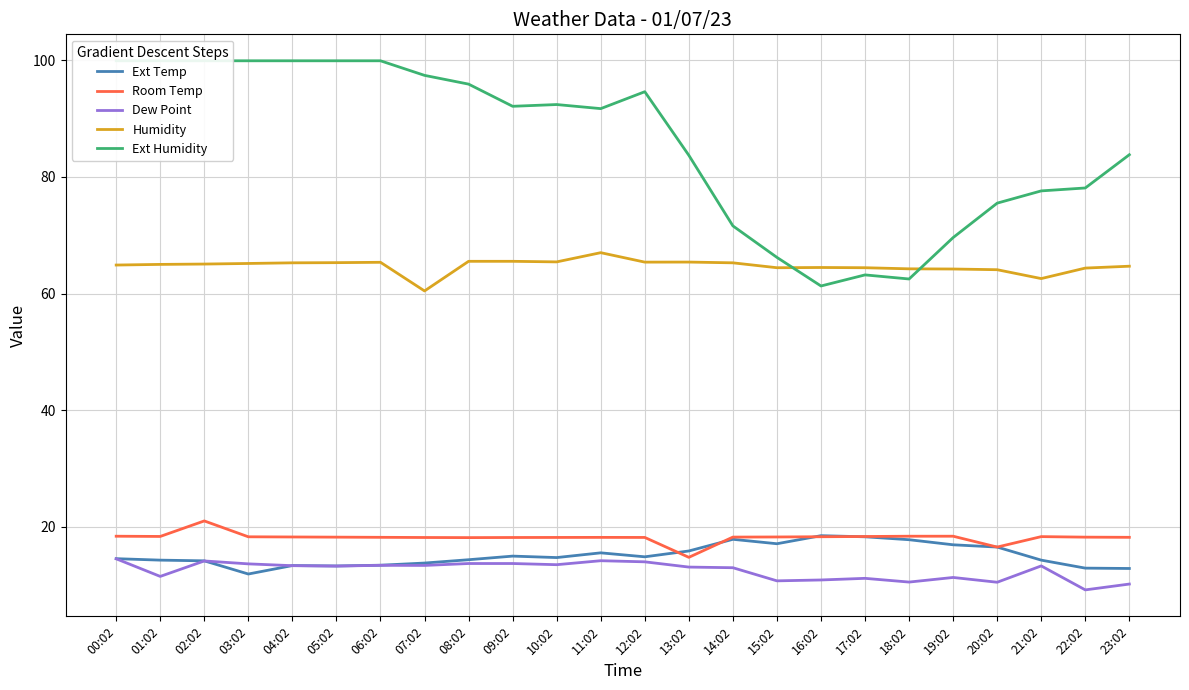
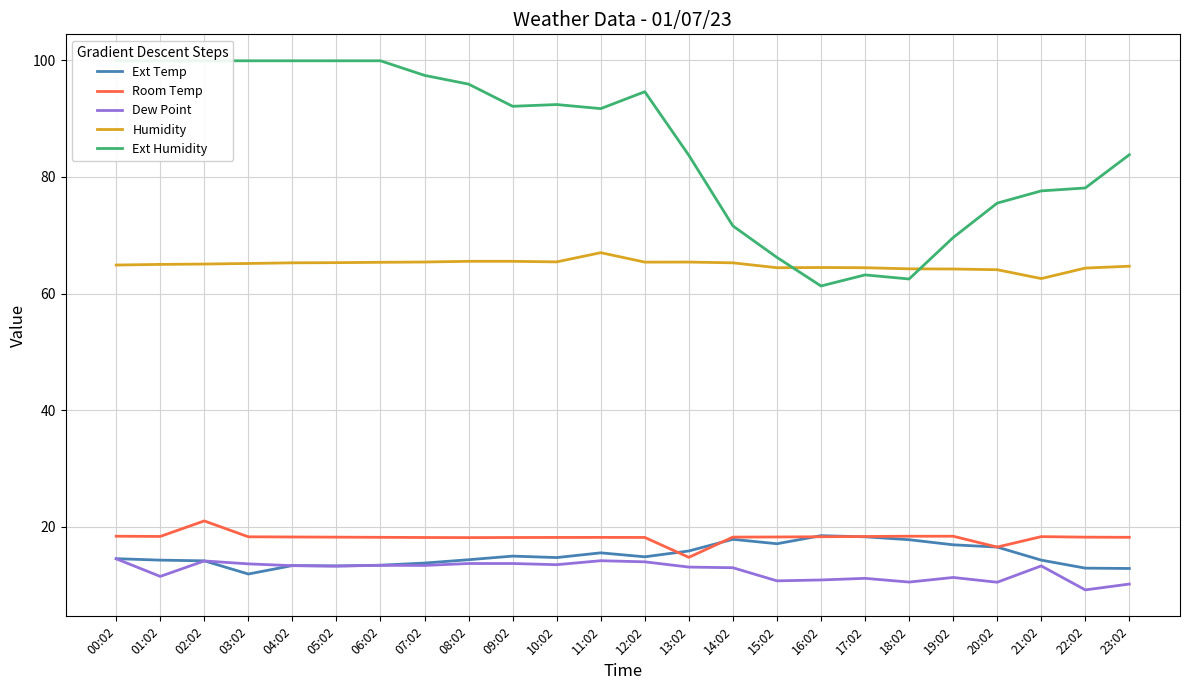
  {
    "Ext Temp": {
      "01:02": 14,
      "03:02": 12,
      "08:02": 14,
      "09:02": 15,
      "10:02": 15,
      "11:02": 16,
      "12:02": 15,
      "13:02": 16,
      "15:02": 17,
      "18:02": 18,
      "19:02": 17,
      "21:02": 14,
      "22:02": 13,
      "23:02": 13
    },
    "Room Temp": {
      "00:02": 18,
      "01:02": 18,
      "02:02": 21,
      "03:02": 18,
      "04:02": 18,
      "05:02": 18,
      "06:02": 18,
      "07:02": 18,
      "08:02": 18,
      "09:02": 18,
      "10:02": 18,
      "11:02": 18,
      "12:02": 18,
      "13:02": 15,
      "15:02": 18,
      "18:02": 18,
      "19:02": 18,
      "21:02": 18,
      "22:02": 18,
      "23:02": 18
    },
    "Dew Point": {
      "01:02": 12,
      "03:02": 14,
      "08:02": 14,
      "09:02": 14,
      "10:02": 14,
      "11:02": 14,
      "12:02": 14,
      "13:02": 13,
      "14:02": 13,
      "15:02": 11,
      "16:02": 11,
      "17:02": 11,
      "18:02": 11,
      "19:02": 11,
      "20:02": 11,
      "21:02": 13,
      "22:02": 9,
      "23:02": 10
    },
    "Humidity": {
      "00:02": 65,
      "01:02": 65,
      "02:02": 65,
      "03:02": 65,
      "04:02": 65,
      "05:02": 65,
      "06:02": 65,
-     "07:02": 60,
+     "07:02": 65,
      "08:02": 66,
      "09:02": 66,
      "10:02": 65,
      "11:02": 67,
      "12:02": 65,
      "13:02": 65,
      "14:02": 65,
      "15:02": 64,
      "16:02": 64,
      "17:02": 64,
      "18:02": 64,
      "19:02": 64,
      "20:02": 64,
      "21:02": 63,
      "22:02": 64,
      "23:02": 65
    },
    "Ext Humidity": {
      "03:02": 100,
      "04:02": 100,
      "05:02": 100,
      "06:02": 100,
      "07:02": 97,
      "08:02": 96,
      "09:02": 92,
      "10:02": 92,
      "11:02": 92,
      "12:02": 95,
      "13:02": 84,
      "14:02": 72,
      "15:02": 66,
      "16:02": 61,
      "17:02": 63,
      "18:02": 63,
      "19:02": 70,
      "20:02": 76,
      "21:02": 78,
      "22:02": 78,
      "23:02": 84
    }
  }
